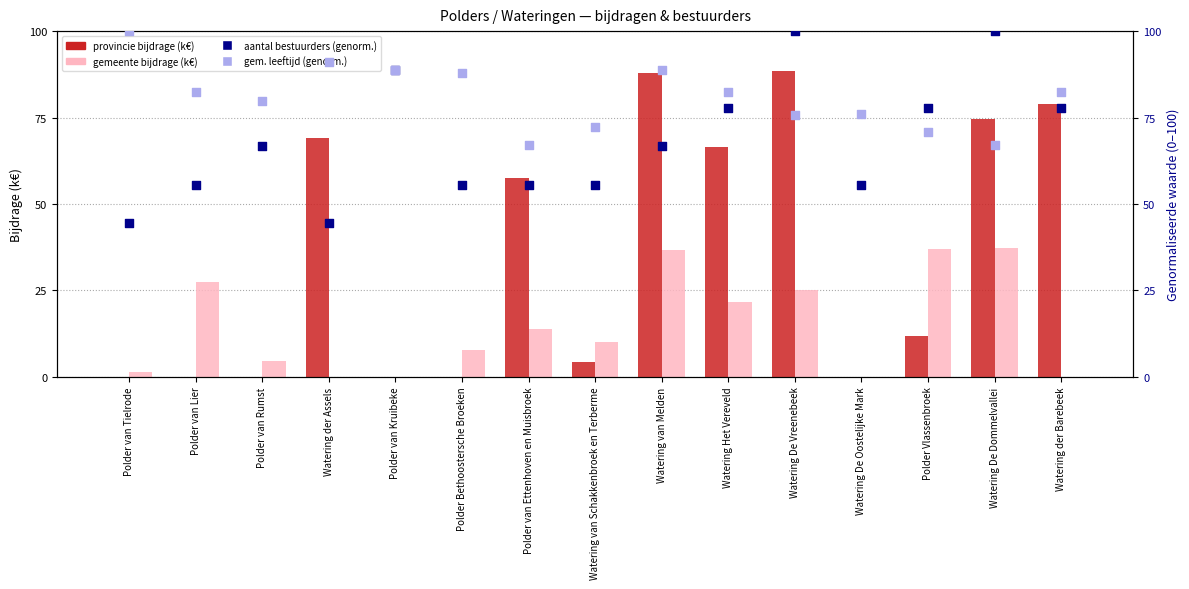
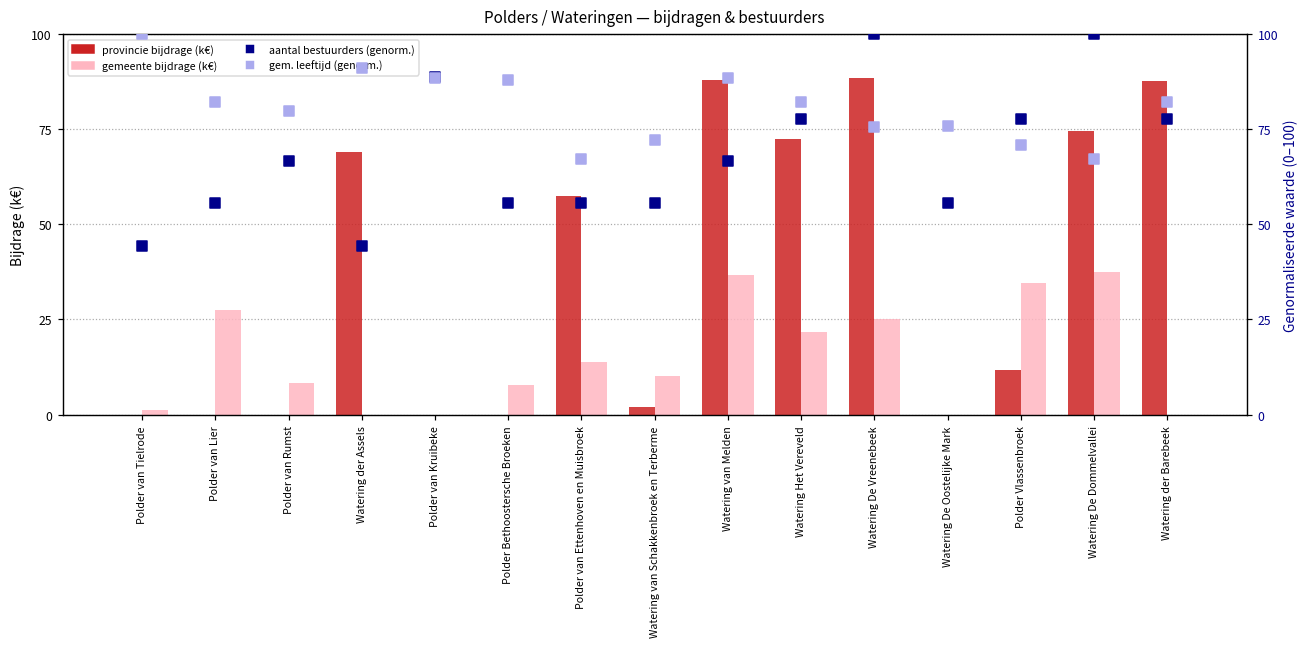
  {
    "provincie bijdrage (k€)": {
      "Polder van Tielrode": 0,
      "Polder van Lier": 0,
      "Polder van Rumst": 0,
      "Watering der Assels": 69,
      "Polder van Kruibeke": 0,
      "Polder Bethoostersche Broeken": 0,
      "Polder van Ettenhoven en Muisbroek": 58,
-     "Watering van Schakkenbroek en Terberme": 4,
+     "Watering van Schakkenbroek en Terberme": 2,
      "Watering van Melden": 88,
-     "Watering Het Vereveld": 67,
+     "Watering Het Vereveld": 72,
      "Watering De Vreenebeek": 88,
      "Watering De Oostelijke Mark": 0,
      "Polder Vlassenbroek": 12,
      "Watering De Dommelvallei": 75,
-     "Watering der Barebeek": 79
+     "Watering der Barebeek": 88
    },
    "gemeente bijdrage (k€)": {
      "Polder van Tielrode": 1,
      "Polder van Lier": 28,
-     "Polder van Rumst": 5,
+     "Polder van Rumst": 8,
      "Watering der Assels": 0,
      "Polder van Kruibeke": 0,
      "Polder Bethoostersche Broeken": 8,
      "Polder van Ettenhoven en Muisbroek": 14,
      "Watering van Schakkenbroek en Terberme": 10,
      "Watering van Melden": 37,
      "Watering Het Vereveld": 22,
      "Watering De Vreenebeek": 25,
      "Watering De Oostelijke Mark": 0,
-     "Polder Vlassenbroek": 37,
+     "Polder Vlassenbroek": 35,
      "Watering De Dommelvallei": 37,
      "Watering der Barebeek": 0
    }
  }
